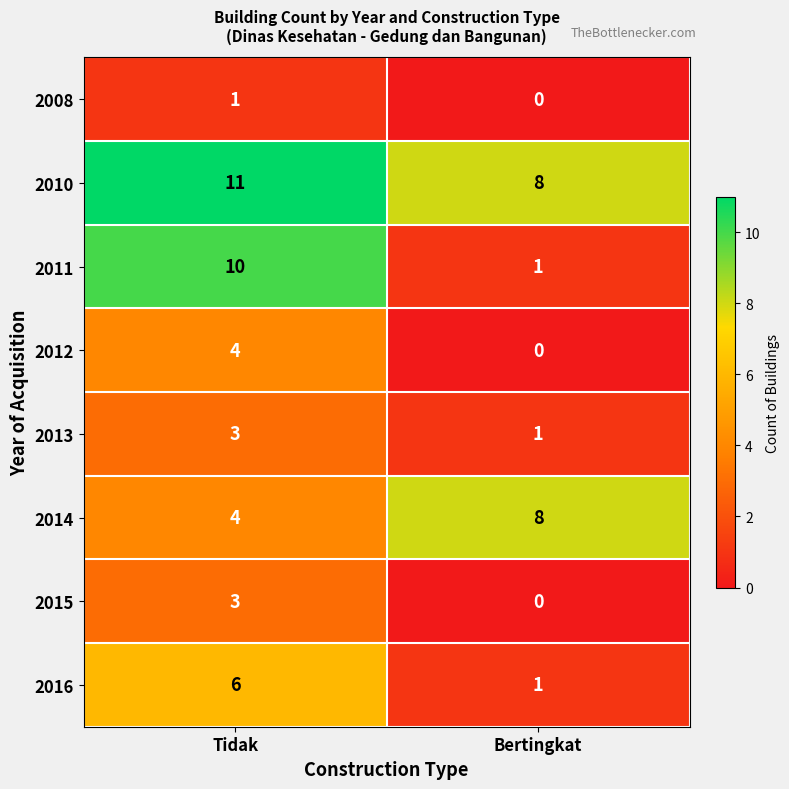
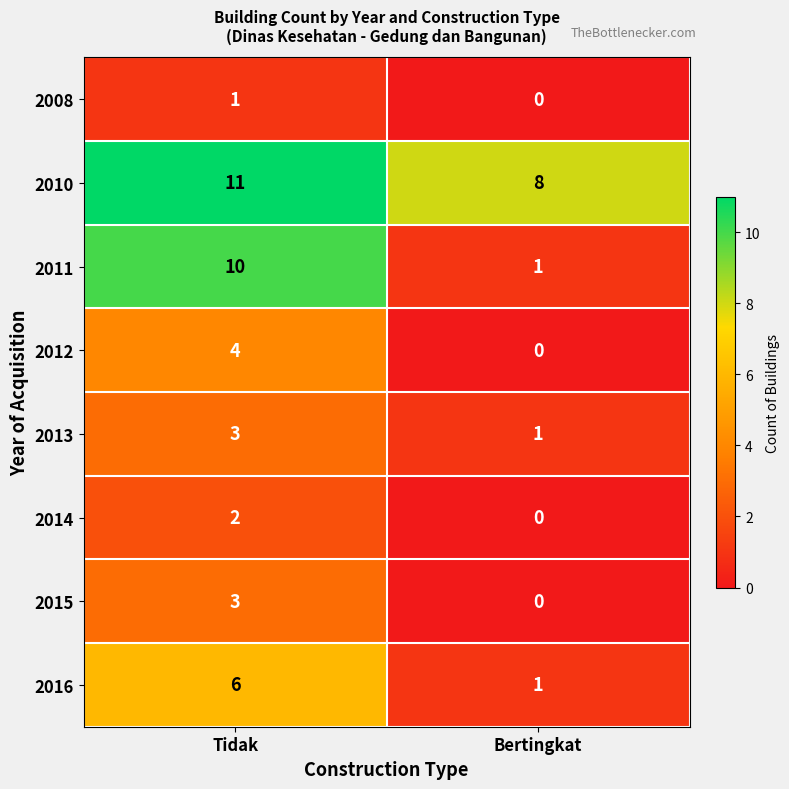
  {
    "2008": {
      "Tidak": 1,
      "Bertingkat": 0
    },
    "2010": {
      "Tidak": 11,
      "Bertingkat": 8
    },
    "2011": {
      "Tidak": 10,
      "Bertingkat": 1
    },
    "2012": {
      "Tidak": 4,
      "Bertingkat": 0
    },
    "2013": {
      "Tidak": 3,
      "Bertingkat": 1
    },
    "2014": {
-     "Tidak": 4,
-     "Bertingkat": 8
+     "Tidak": 2,
+     "Bertingkat": 0
    },
    "2015": {
      "Tidak": 3,
      "Bertingkat": 0
    },
    "2016": {
      "Tidak": 6,
      "Bertingkat": 1
    }
  }
